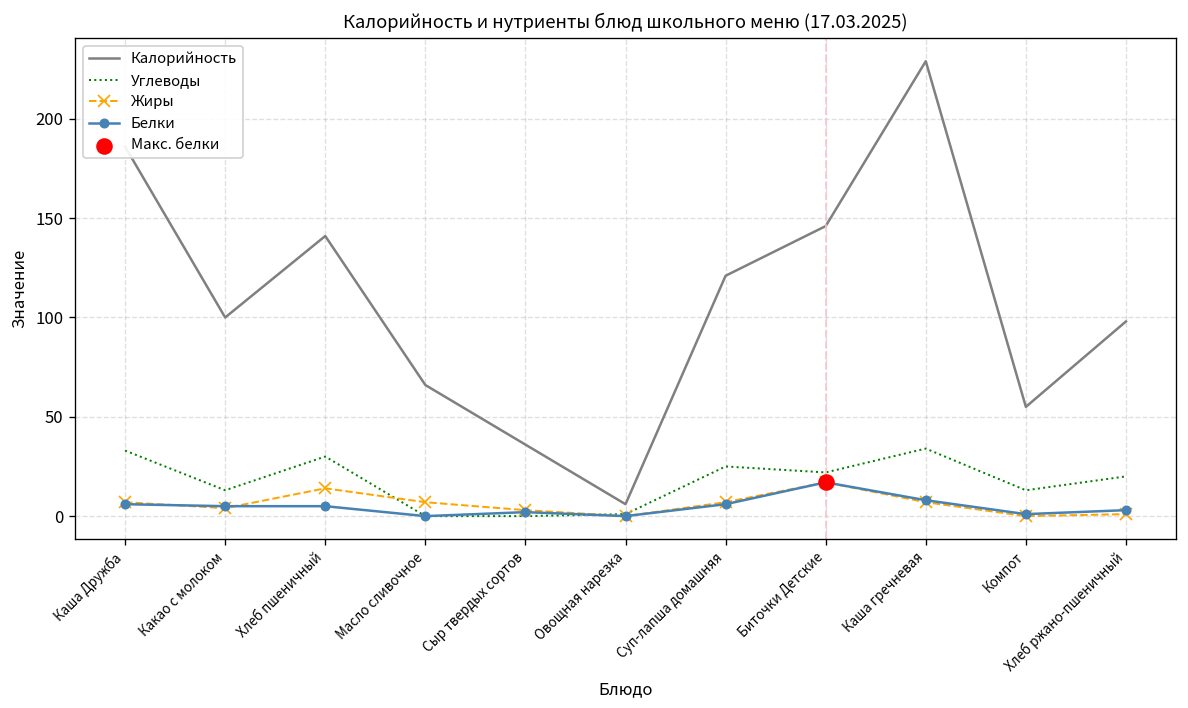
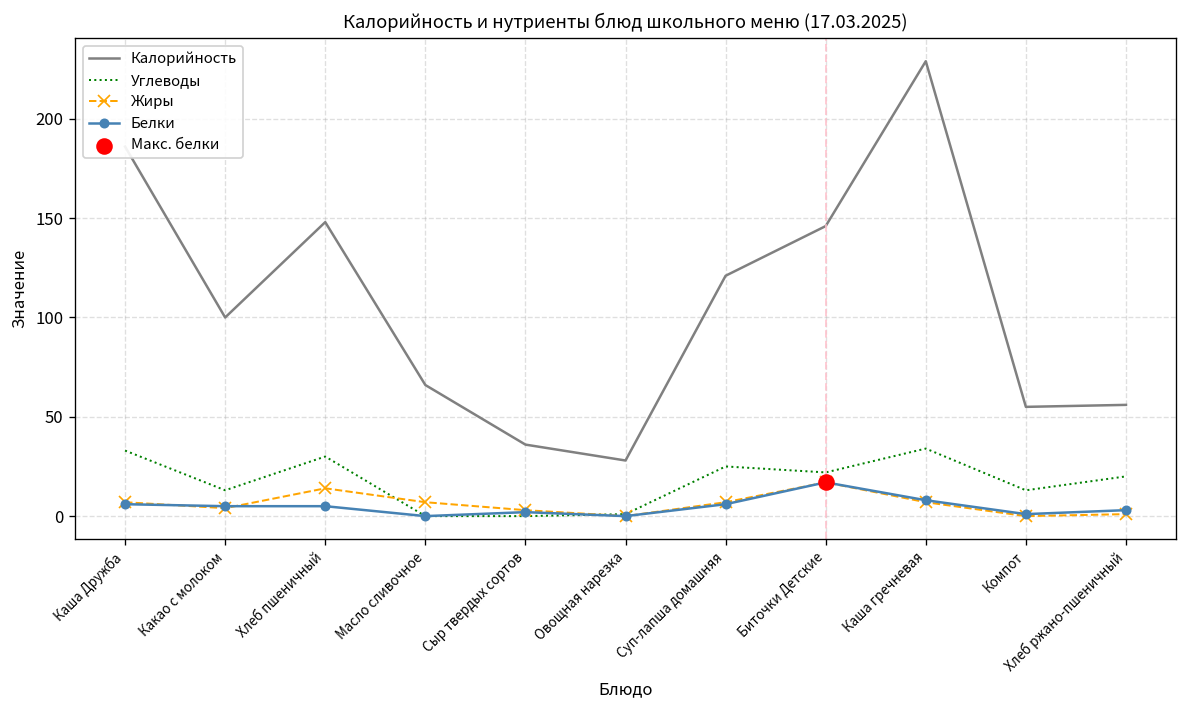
  {
    "Калорийность": {
      "Какао с молоком": 100,
-     "Хлеб пшеничный": 141,
+     "Хлеб пшеничный": 148,
      "Масло сливочное": 66,
      "Сыр твердых сортов": 36,
-     "Овощная нарезка": 6,
+     "Овощная нарезка": 28,
      "Суп-лапша домашняя": 121,
      "Биточки Детские": 146,
      "Каша гречневая": 229,
      "Компот": 55,
-     "Хлеб ржано-пшеничный": 98
+     "Хлеб ржано-пшеничный": 56
    },
    "Углеводы": {
      "Каша Дружба": 33,
      "Какао с молоком": 13,
      "Хлеб пшеничный": 30,
      "Сыр твердых сортов": 0,
      "Суп-лапша домашняя": 25,
      "Биточки Детские": 22,
      "Каша гречневая": 34,
      "Компот": 13,
      "Хлеб ржано-пшеничный": 20
    },
    "Жиры": {
      "Хлеб пшеничный": 14,
      "Масло сливочное": 7,
      "Хлеб ржано-пшеничный": 1
    },
    "Белки": {
      "Хлеб пшеничный": 5,
      "Хлеб ржано-пшеничный": 3
    }
  }
